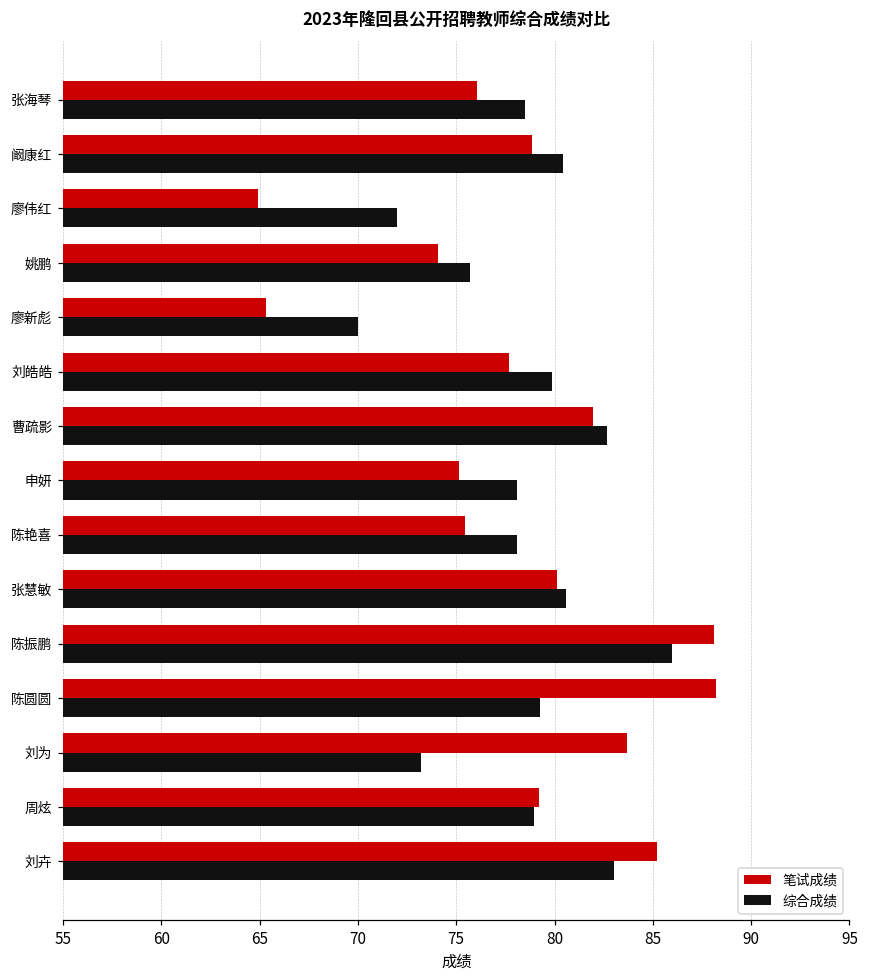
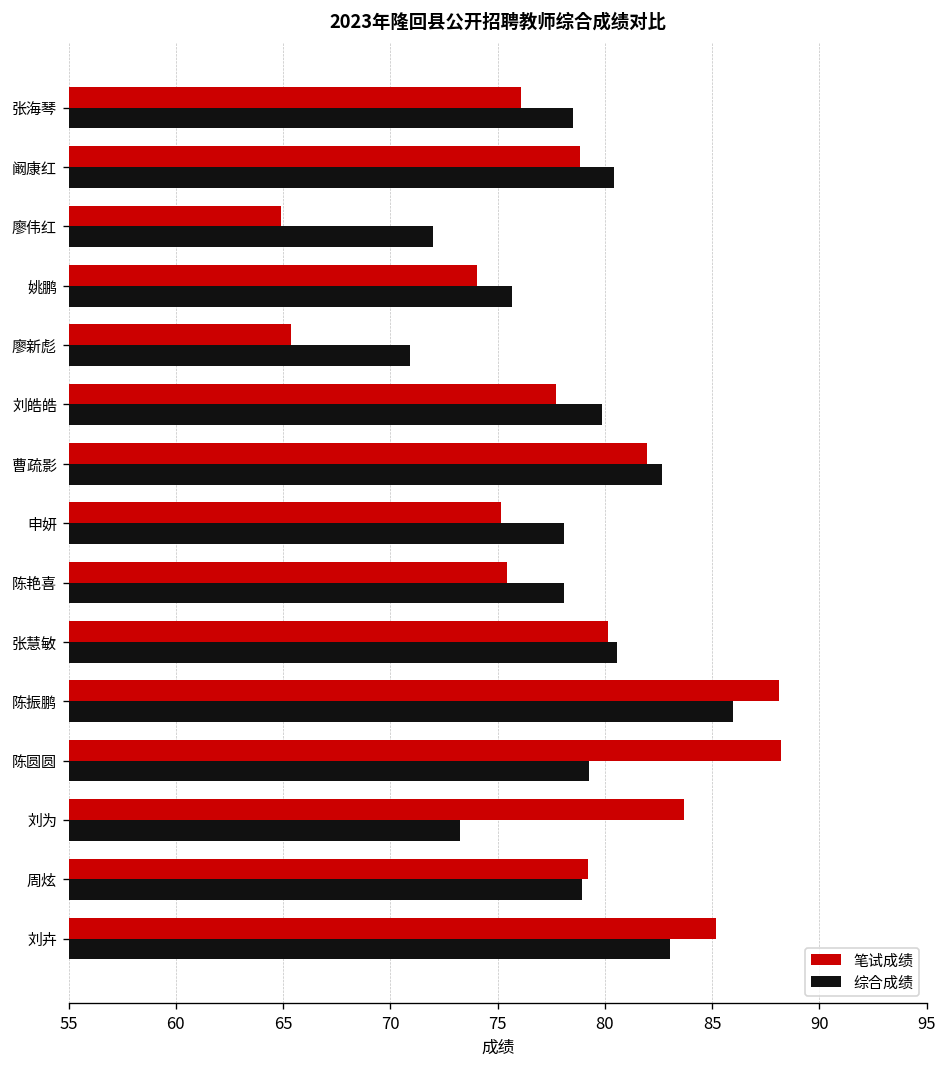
  {
    "笔试成绩": {
      "张海琴": 76.1,
      "阚康红": 78.9,
      "廖伟红": 64.9,
      "姚鹏": 74.1,
      "廖新彪": 65.4,
      "刘皓皓": 77.7,
      "曹疏影": 82.0,
      "申妍": 75.2,
      "陈艳喜": 75.5,
      "张慧敏": 80.2,
      "陈振鹏": 88.1,
      "陈圆圆": 88.2,
      "刘为": 83.7,
      "周炫": 79.2,
      "刘卉": 85.2
    },
    "综合成绩": {
      "张海琴": 78.5,
      "阚康红": 80.4,
      "廖伟红": 72.0,
      "姚鹏": 75.7,
-     "廖新彪": 70.0,
+     "廖新彪": 70.9,
      "刘皓皓": 79.9,
      "曹疏影": 82.7,
      "申妍": 78.1,
      "陈艳喜": 78.1,
      "张慧敏": 80.6,
      "陈振鹏": 86.0,
      "陈圆圆": 79.3,
      "刘为": 73.2,
      "周炫": 78.9,
      "刘卉": 83.0
    }
  }
